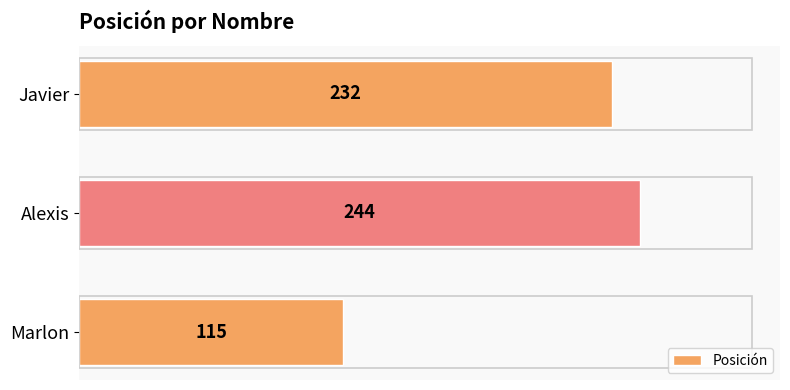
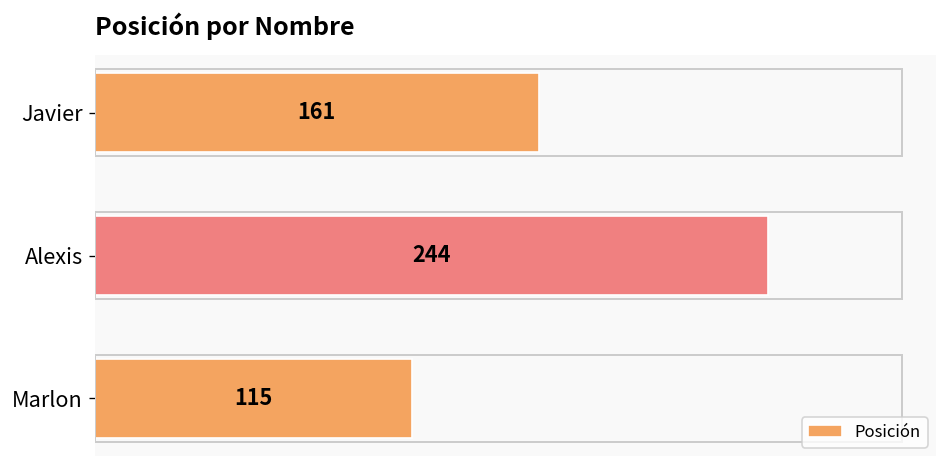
  {
-   "Javier": 232,
+   "Javier": 161,
    "Alexis": 244,
    "Marlon": 115
  }
